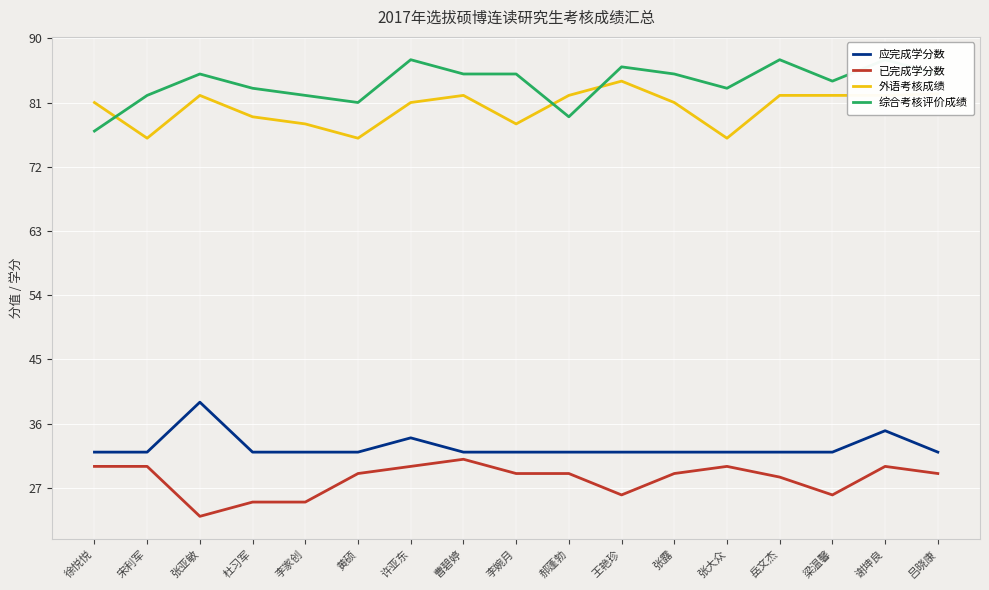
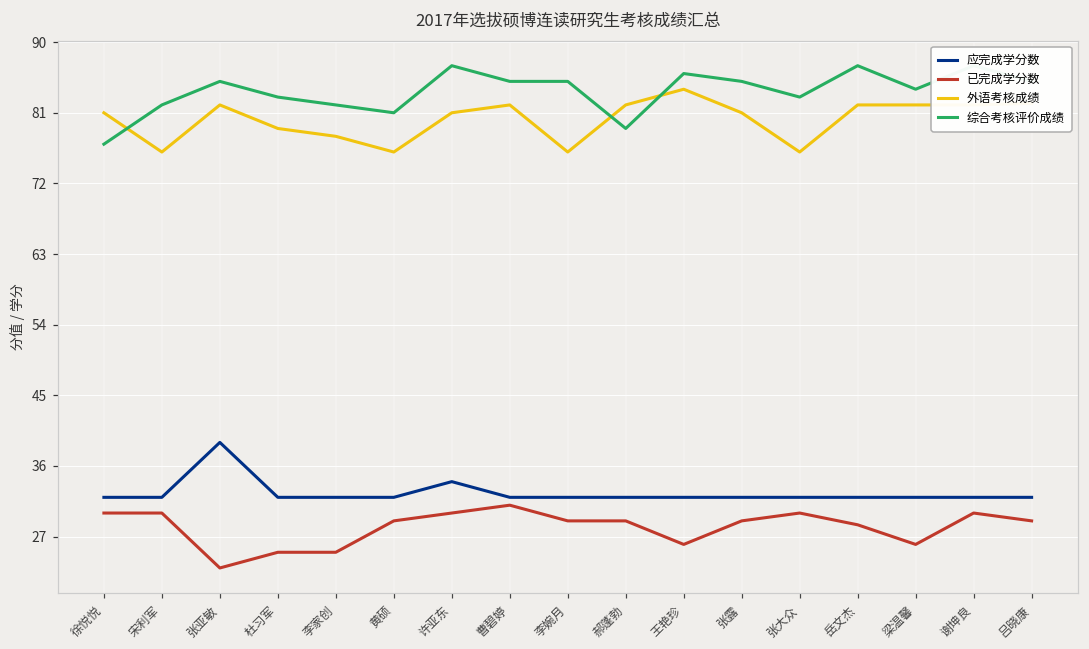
  {
    "应完成学分数": {
      "徐悦悦": 32,
      "宋利军": 32,
      "张亚敏": 39,
      "杜习军": 32,
      "李家创": 32,
      "黄硕": 32,
      "许亚东": 34,
      "曹碧婷": 32,
      "李婉月": 32,
      "郝蓬勃": 32,
      "王艳珍": 32,
      "张露": 32,
      "张大众": 32,
      "岳文杰": 32,
      "梁温馨": 32,
-     "谢坤良": 35,
+     "谢坤良": 32,
      "吕晓康": 32
    },
    "已完成学分数": {
      "徐悦悦": 30,
      "宋利军": 30,
      "张亚敏": 23,
      "杜习军": 25,
      "李家创": 25,
      "黄硕": 29,
      "许亚东": 30,
      "曹碧婷": 31,
      "李婉月": 29,
      "郝蓬勃": 29,
      "王艳珍": 26,
      "张露": 29,
      "张大众": 30,
      "岳文杰": 29,
      "梁温馨": 26,
      "谢坤良": 30,
      "吕晓康": 29
    },
    "外语考核成绩": {
      "徐悦悦": 81,
      "宋利军": 76,
      "张亚敏": 82,
      "杜习军": 79,
      "李家创": 78,
      "黄硕": 76,
      "许亚东": 81,
      "曹碧婷": 82,
-     "李婉月": 78,
+     "李婉月": 76,
      "郝蓬勃": 82,
      "王艳珍": 84,
      "张露": 81,
      "张大众": 76,
      "岳文杰": 82,
      "梁温馨": 82
    },
    "综合考核评价成绩": {
      "徐悦悦": 77,
      "宋利军": 82,
      "张亚敏": 85,
      "杜习军": 83,
      "李家创": 82,
      "黄硕": 81,
      "许亚东": 87,
      "曹碧婷": 85,
      "李婉月": 85,
      "郝蓬勃": 79,
      "王艳珍": 86,
      "张露": 85,
      "张大众": 83,
      "岳文杰": 87,
      "梁温馨": 84
    }
  }
